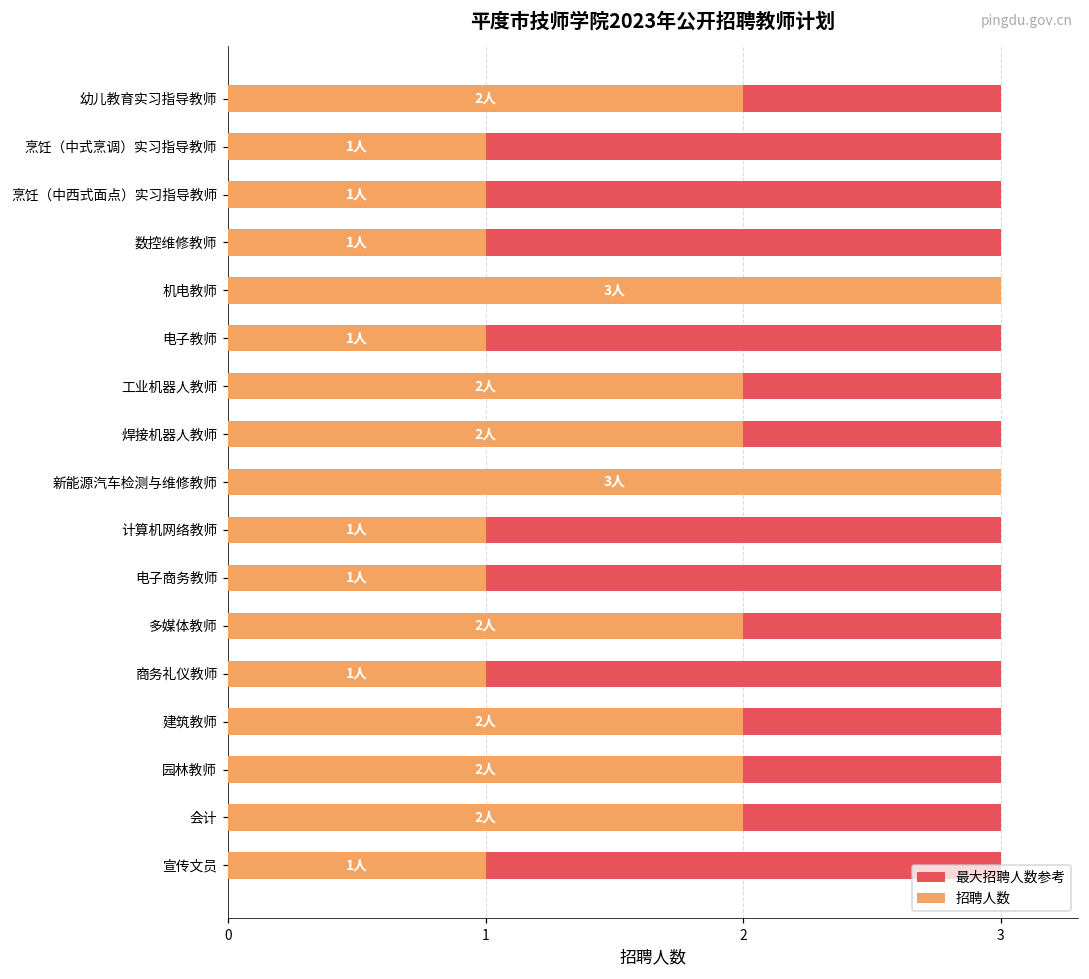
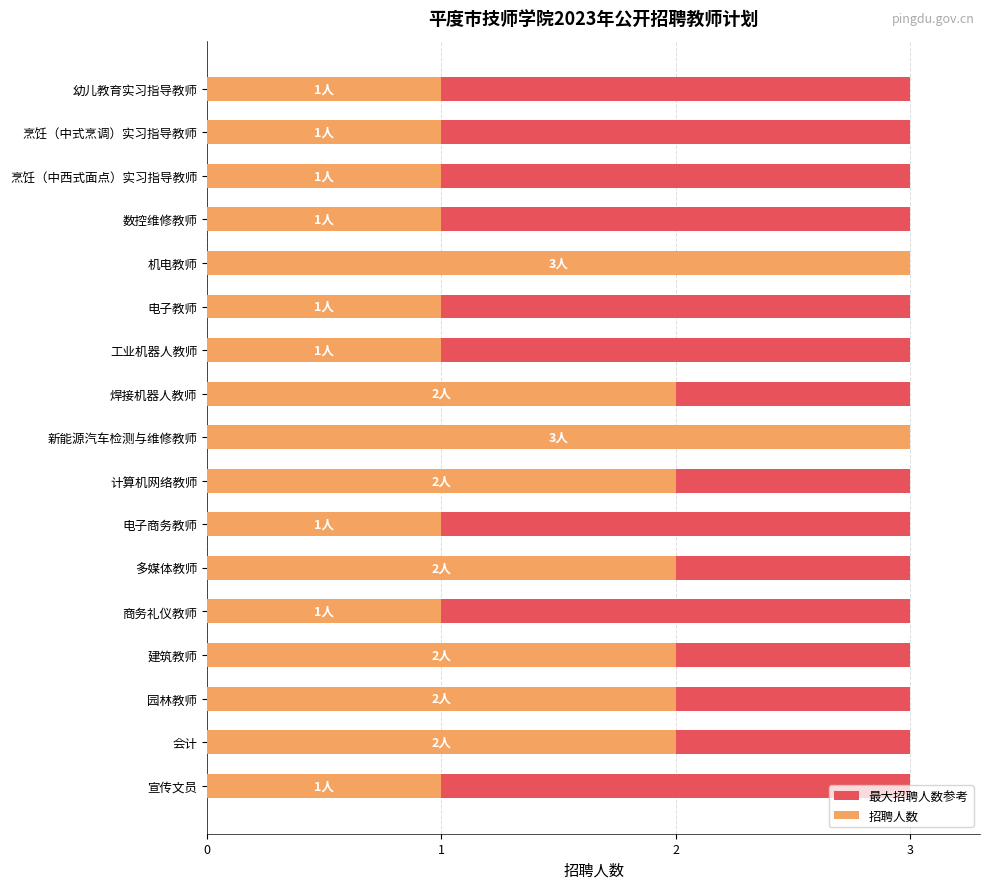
  {
    "最大招聘人数参考": {
      "机电教师": "3人",
      "新能源汽车检测与维修教师": "3人"
    },
    "招聘人数": {
-     "幼儿教育实习指导教师": "2人",
+     "幼儿教育实习指导教师": "1人",
      "机电教师": "3人",
-     "工业机器人教师": "2人",
+     "工业机器人教师": "1人",
      "新能源汽车检测与维修教师": "3人",
-     "计算机网络教师": "1人"
+     "计算机网络教师": "2人"
    }
  }
